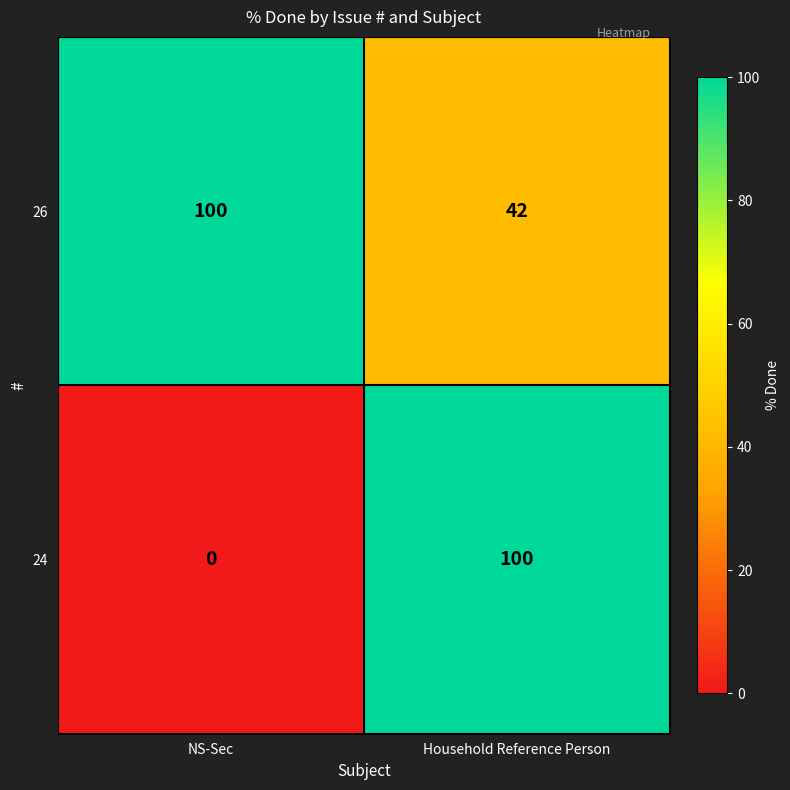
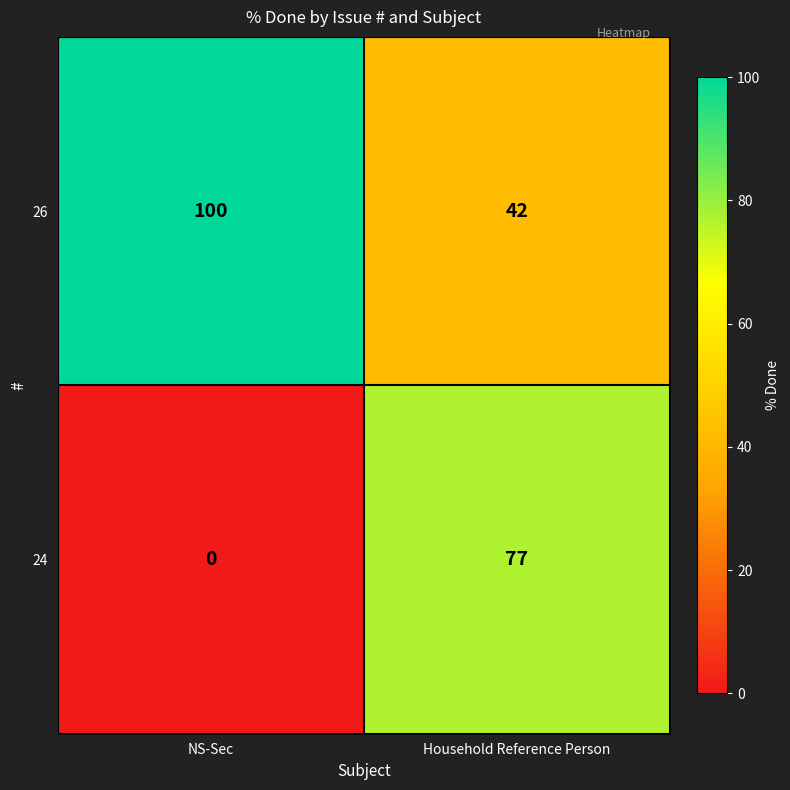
  {
    "26": {
      "NS-Sec": 100,
      "Household Reference Person": 42
    },
    "24": {
      "NS-Sec": 0,
-     "Household Reference Person": 100
+     "Household Reference Person": 77
    }
  }
